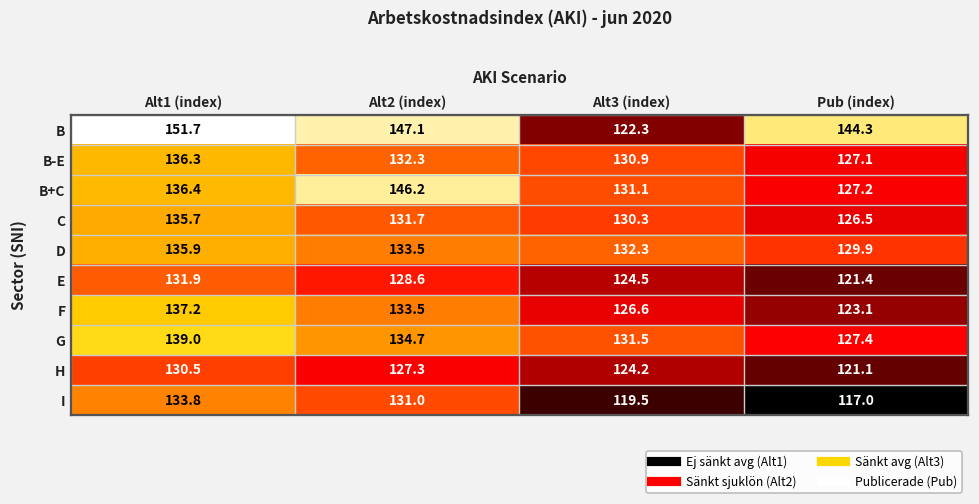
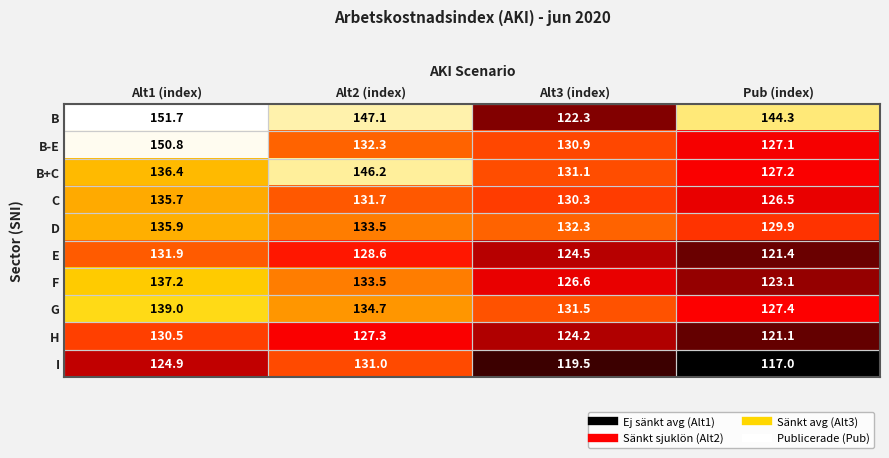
  {
    "B": {
      "Alt1 (index)": 151.7,
      "Alt2 (index)": 147.1,
      "Alt3 (index)": 122.3,
      "Pub (index)": 144.3
    },
    "B-E": {
-     "Alt1 (index)": 136.3,
+     "Alt1 (index)": 150.8,
      "Alt2 (index)": 132.3,
      "Alt3 (index)": 130.9,
      "Pub (index)": 127.1
    },
    "B+C": {
      "Alt1 (index)": 136.4,
      "Alt2 (index)": 146.2,
      "Alt3 (index)": 131.1,
      "Pub (index)": 127.2
    },
    "C": {
      "Alt1 (index)": 135.7,
      "Alt2 (index)": 131.7,
      "Alt3 (index)": 130.3,
      "Pub (index)": 126.5
    },
    "D": {
      "Alt1 (index)": 135.9,
      "Alt2 (index)": 133.5,
      "Alt3 (index)": 132.3,
      "Pub (index)": 129.9
    },
    "E": {
      "Alt1 (index)": 131.9,
      "Alt2 (index)": 128.6,
      "Alt3 (index)": 124.5,
      "Pub (index)": 121.4
    },
    "F": {
      "Alt1 (index)": 137.2,
      "Alt2 (index)": 133.5,
      "Alt3 (index)": 126.6,
      "Pub (index)": 123.1
    },
    "G": {
      "Alt1 (index)": 139.0,
      "Alt2 (index)": 134.7,
      "Alt3 (index)": 131.5,
      "Pub (index)": 127.4
    },
    "H": {
      "Alt1 (index)": 130.5,
      "Alt2 (index)": 127.3,
      "Alt3 (index)": 124.2,
      "Pub (index)": 121.1
    },
    "I": {
-     "Alt1 (index)": 133.8,
+     "Alt1 (index)": 124.9,
      "Alt2 (index)": 131.0,
      "Alt3 (index)": 119.5,
      "Pub (index)": 117.0
    }
  }
